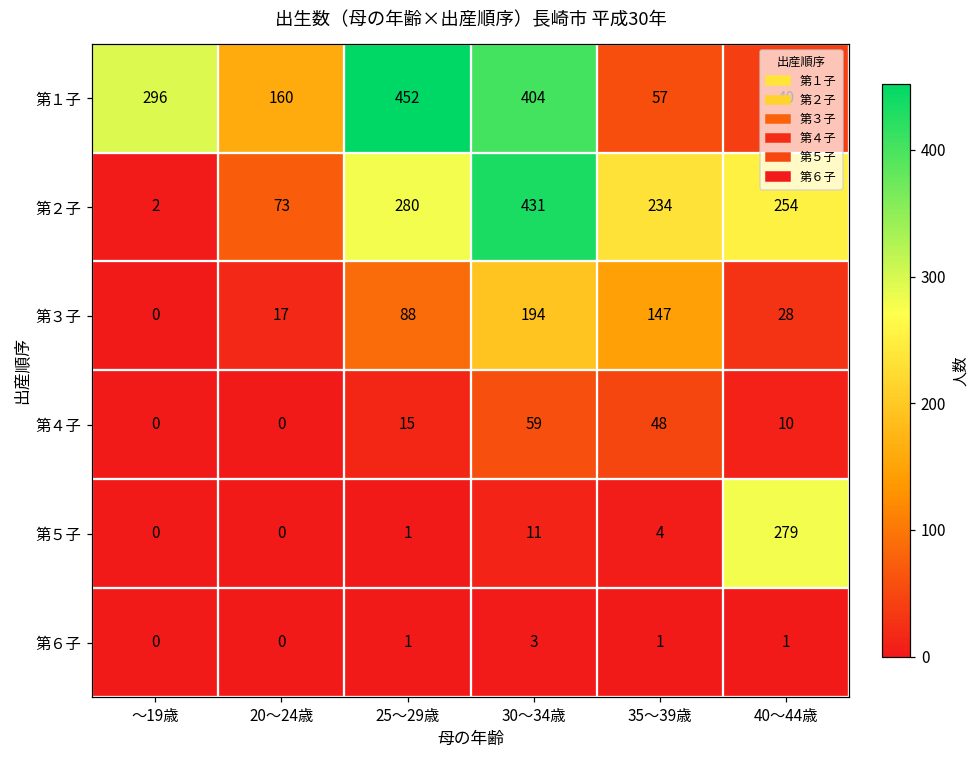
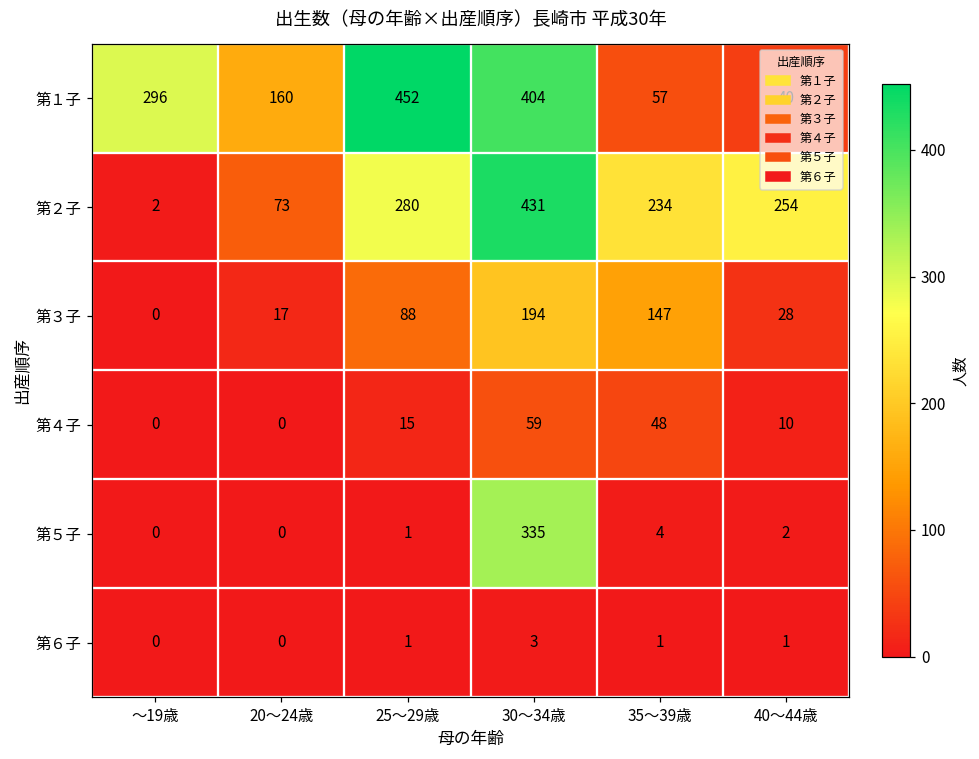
  {
    "第１子": {
      "～19歳": 296,
      "20～24歳": 160,
      "25～29歳": 452,
      "30～34歳": 404,
      "35～39歳": 57
    },
    "第２子": {
      "～19歳": 2,
      "20～24歳": 73,
      "25～29歳": 280,
      "30～34歳": 431,
      "35～39歳": 234,
      "40～44歳": 254
    },
    "第３子": {
      "～19歳": 0,
      "20～24歳": 17,
      "25～29歳": 88,
      "30～34歳": 194,
      "35～39歳": 147,
      "40～44歳": 28
    },
    "第４子": {
      "～19歳": 0,
      "20～24歳": 0,
      "25～29歳": 15,
      "30～34歳": 59,
      "35～39歳": 48,
      "40～44歳": 10
    },
    "第５子": {
      "～19歳": 0,
      "20～24歳": 0,
      "25～29歳": 1,
-     "30～34歳": 11,
+     "30～34歳": 335,
      "35～39歳": 4,
-     "40～44歳": 279
+     "40～44歳": 2
    },
    "第６子": {
      "～19歳": 0,
      "20～24歳": 0,
      "25～29歳": 1,
      "30～34歳": 3,
      "35～39歳": 1,
      "40～44歳": 1
    }
  }
